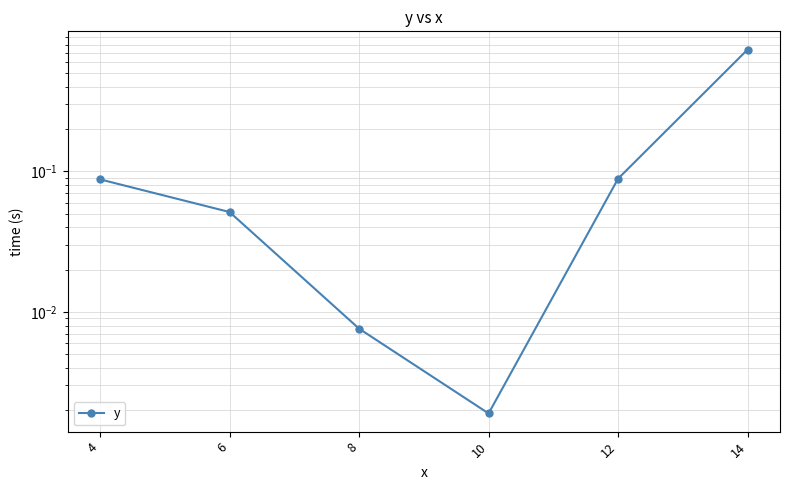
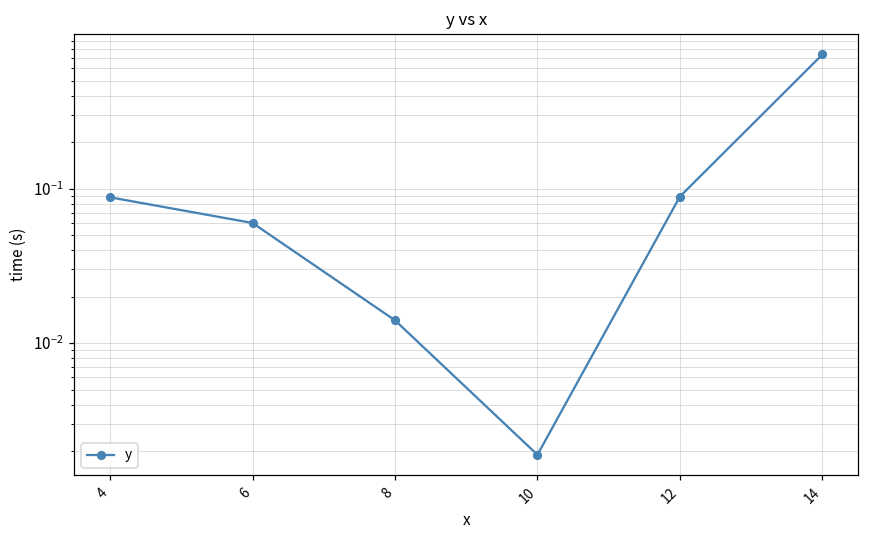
  {
    "4": 0.09,
-   "6": 0.051,
-   "8": 0.008,
+   "6": 0.060,
+   "8": 0.014,
    "10": 0.0019,
    "12": 0.09,
    "14": 0.7
  }
